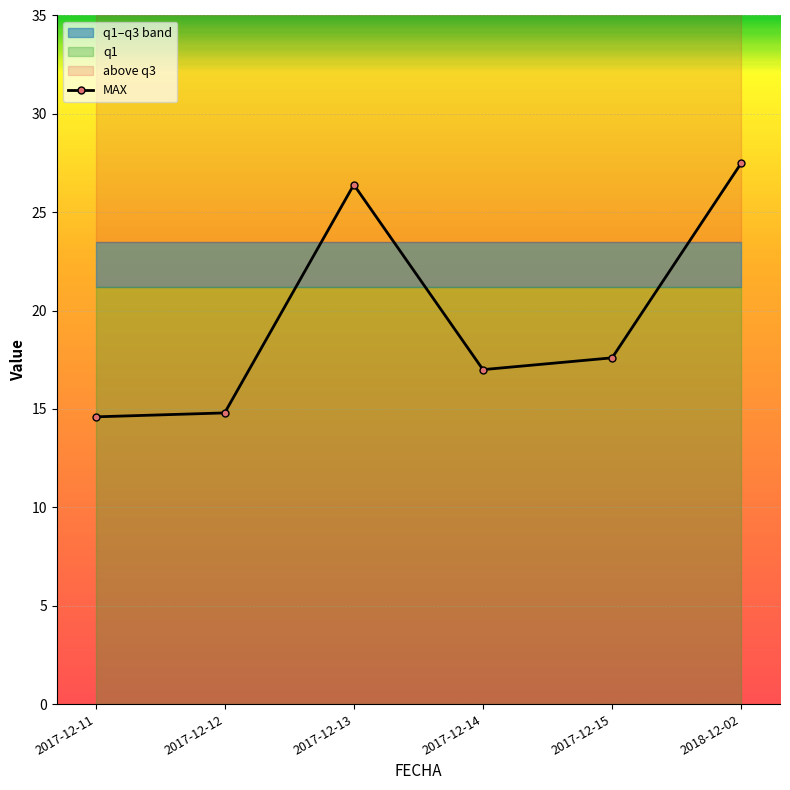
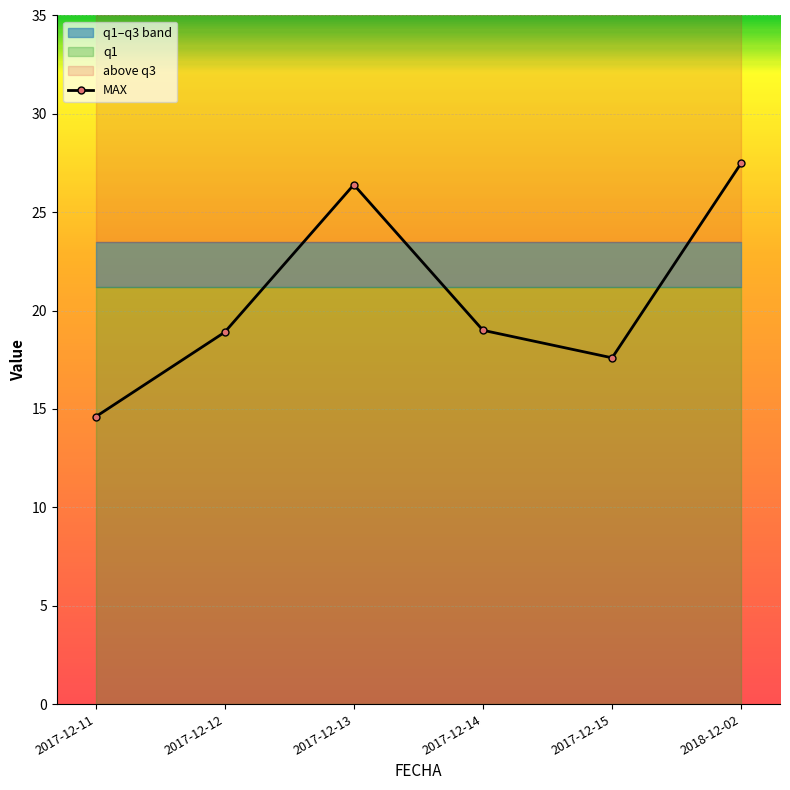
  {
    "MAX": {
      "2017-12-11": 14.6,
-     "2017-12-12": 14.8,
+     "2017-12-12": 18.9,
      "2017-12-13": 26.4,
-     "2017-12-14": 17,
+     "2017-12-14": 19,
      "2017-12-15": 17.6,
      "2018-12-02": 27.5
    },
    "q1": {
      "2017-12-11": 21.2,
      "2017-12-12": 21.2,
      "2017-12-13": 21.2,
      "2017-12-14": 21.2,
      "2017-12-15": 21.2,
      "2018-12-02": 21.2
    },
    "above q3": {
      "2017-12-11": 11.5,
      "2017-12-12": 11.5,
      "2017-12-13": 11.5,
      "2017-12-14": 11.5,
      "2017-12-15": 11.5,
      "2018-12-02": 11.5
    }
  }
